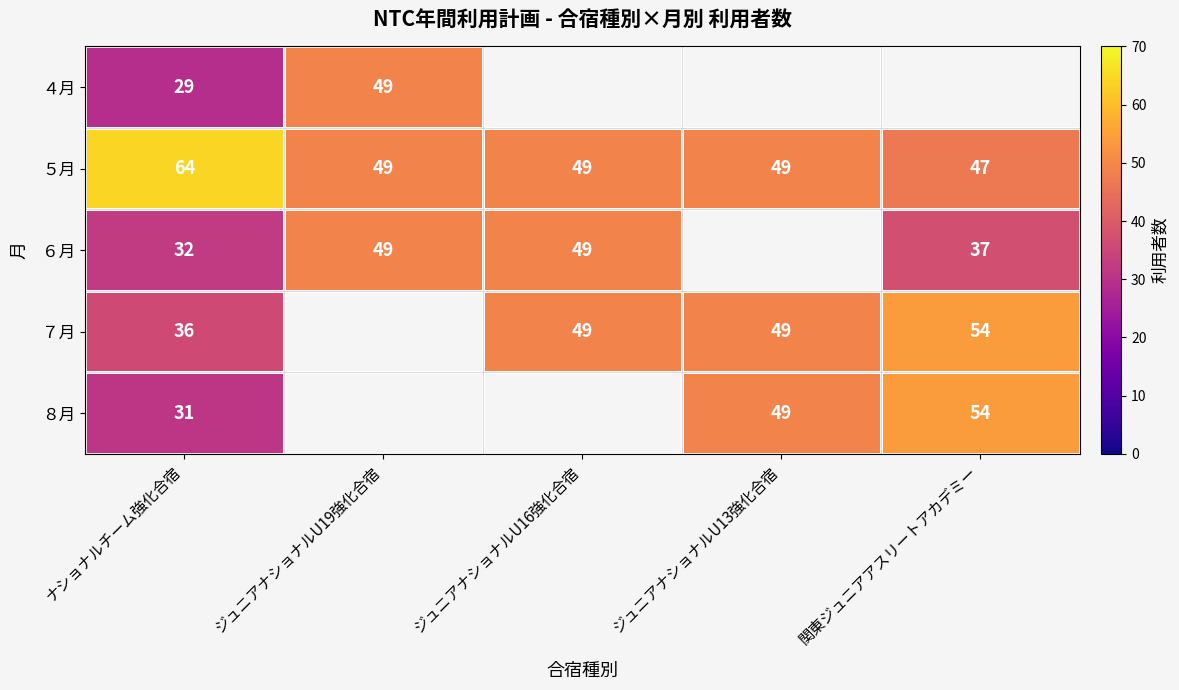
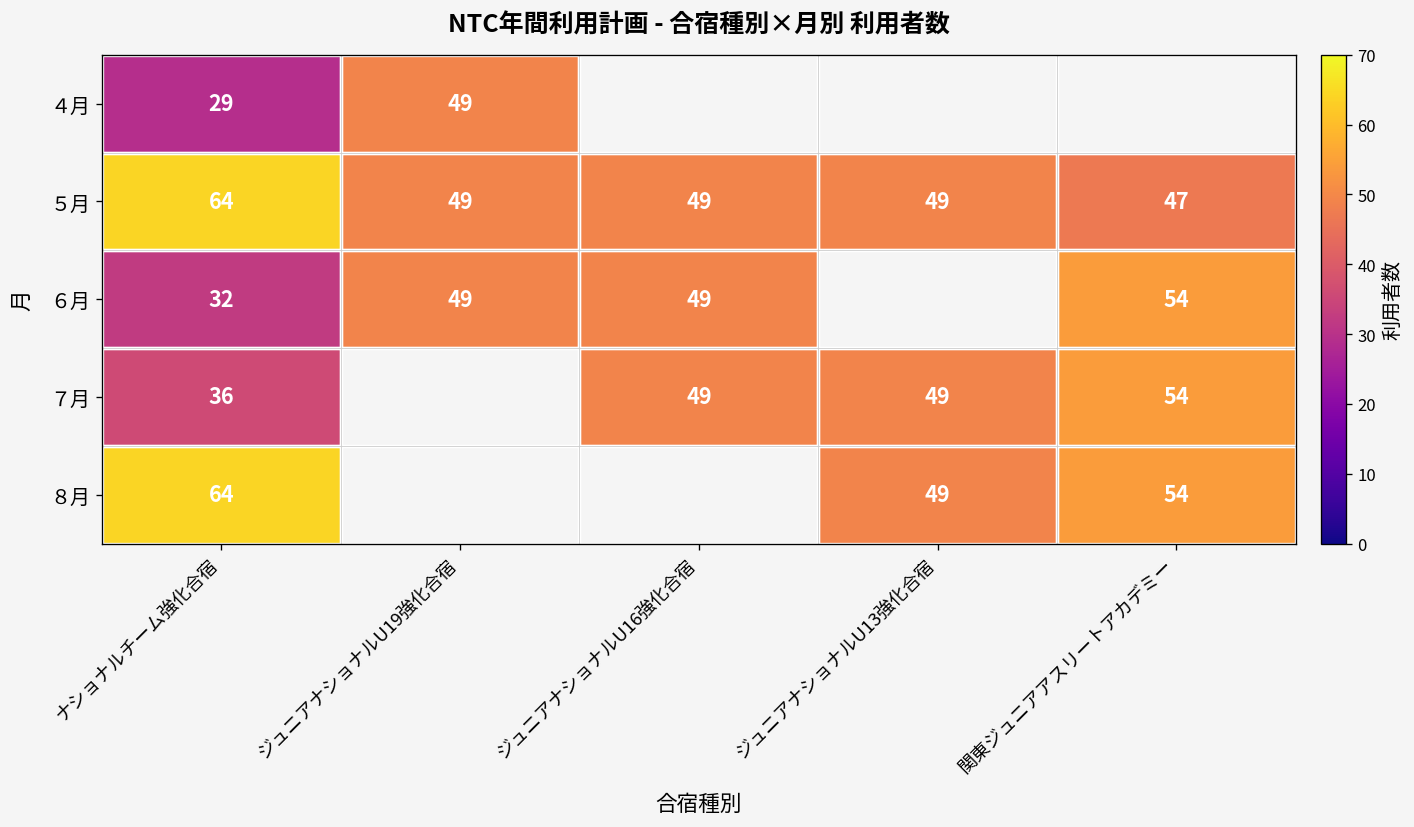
  {
    "４月": {
      "ナショナルチーム強化合宿": 29,
      "ジュニアナショナルU19強化合宿": 49
    },
    "５月": {
      "ナショナルチーム強化合宿": 64,
      "ジュニアナショナルU19強化合宿": 49,
      "ジュニアナショナルU16強化合宿": 49,
      "ジュニアナショナルU13強化合宿": 49,
      "関東ジュニアアスリートアカデミー": 47
    },
    "６月": {
      "ナショナルチーム強化合宿": 32,
      "ジュニアナショナルU19強化合宿": 49,
      "ジュニアナショナルU16強化合宿": 49,
-     "関東ジュニアアスリートアカデミー": 37
+     "関東ジュニアアスリートアカデミー": 54
    },
    "７月": {
      "ナショナルチーム強化合宿": 36,
      "ジュニアナショナルU16強化合宿": 49,
      "ジュニアナショナルU13強化合宿": 49,
      "関東ジュニアアスリートアカデミー": 54
    },
    "８月": {
-     "ナショナルチーム強化合宿": 31,
+     "ナショナルチーム強化合宿": 64,
      "ジュニアナショナルU13強化合宿": 49,
      "関東ジュニアアスリートアカデミー": 54
    }
  }
